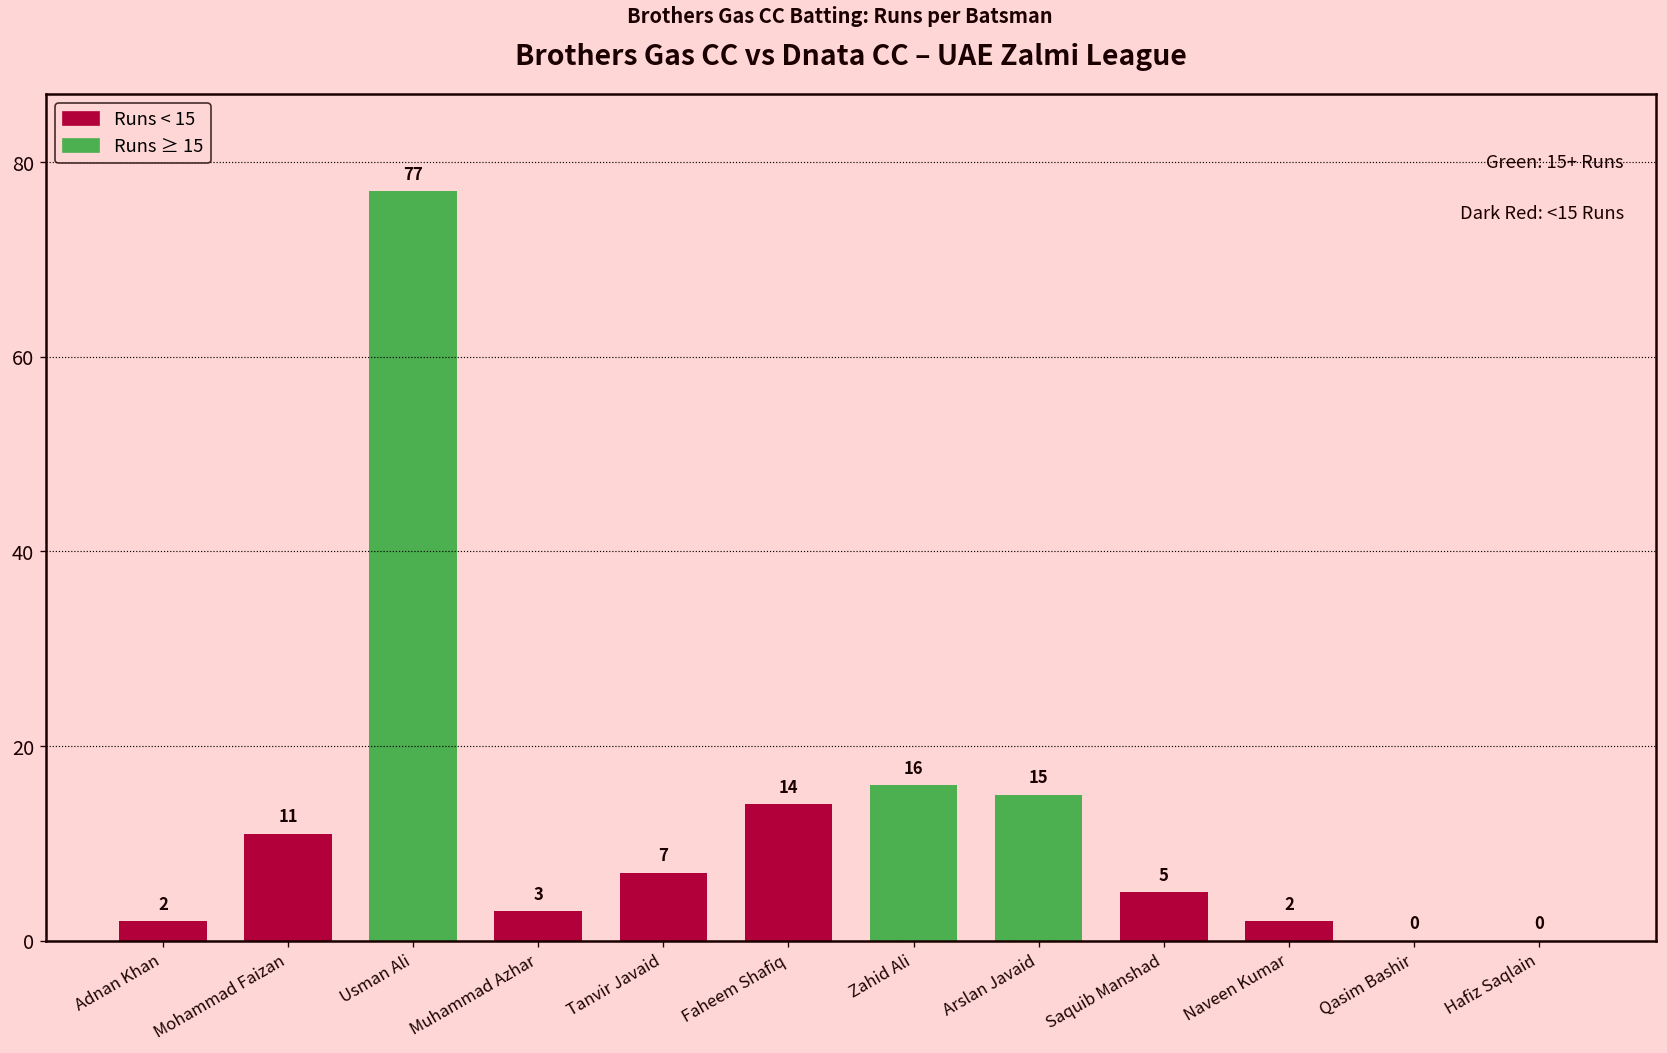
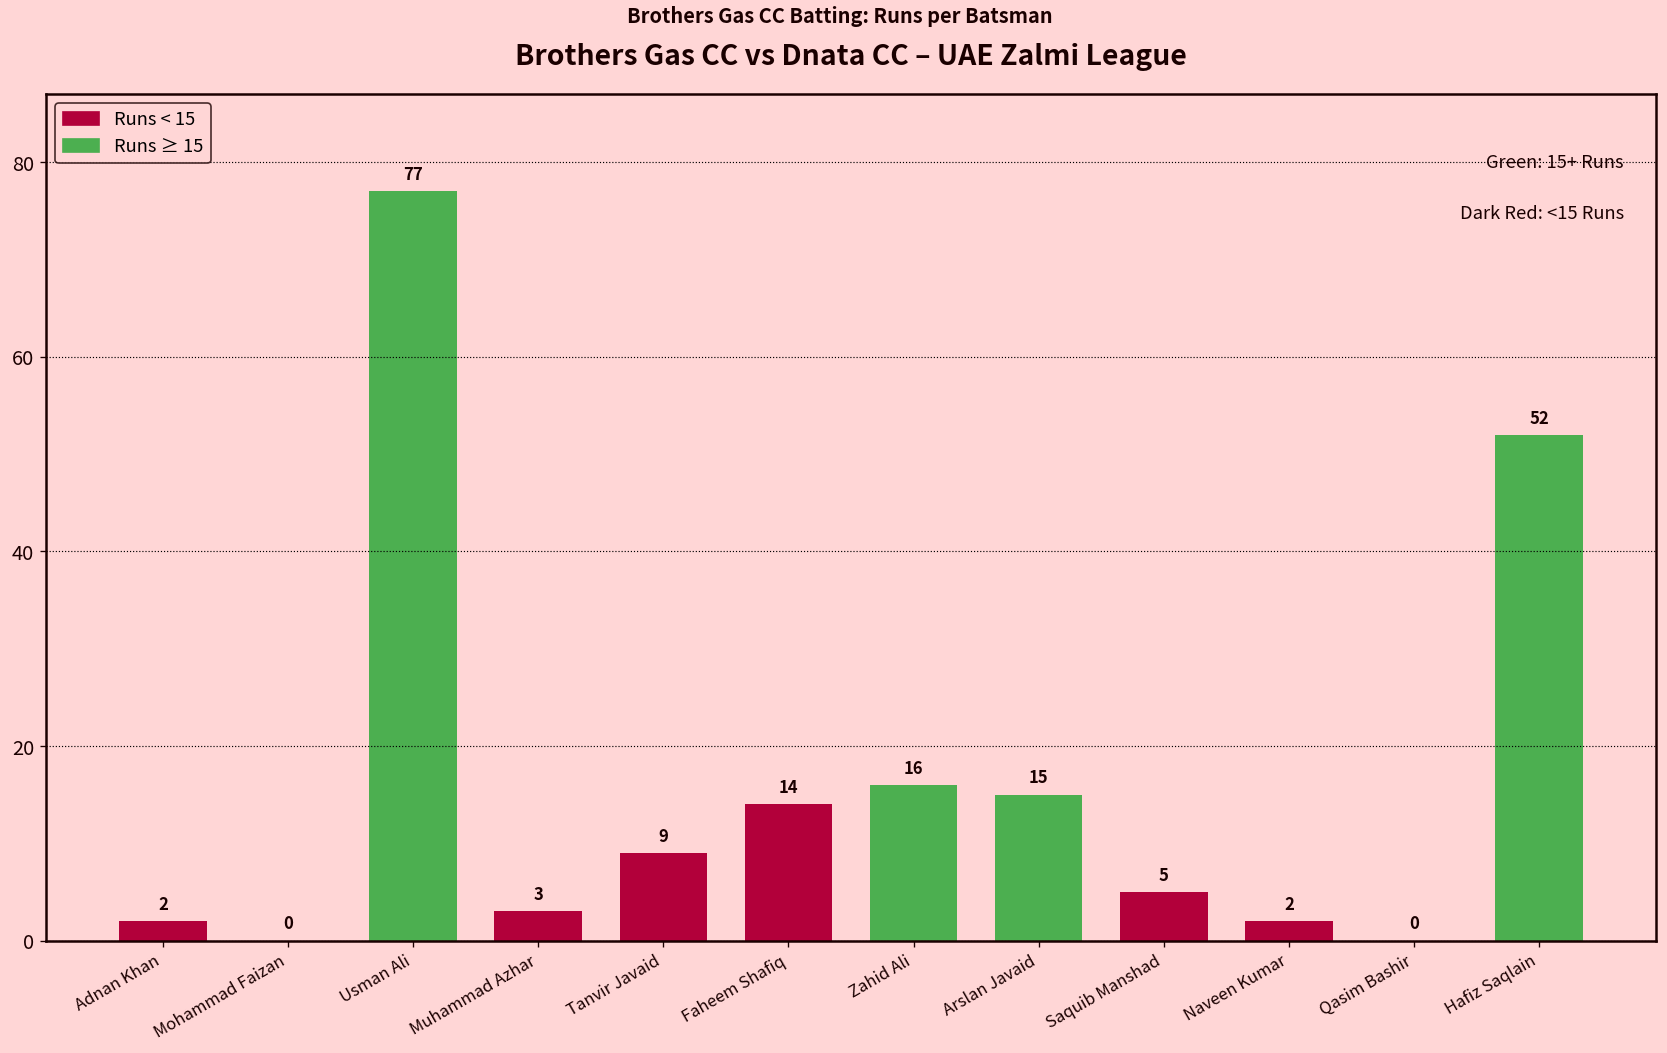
  {
    "Adnan Khan": 2,
-   "Mohammad Faizan": 11,
+   "Mohammad Faizan": 0,
    "Usman Ali": 77,
    "Muhammad Azhar": 3,
-   "Tanvir Javaid": 7,
+   "Tanvir Javaid": 9,
    "Faheem Shafiq": 14,
    "Zahid Ali": 16,
    "Arslan Javaid": 15,
    "Saquib Manshad": 5,
    "Naveen Kumar": 2,
    "Qasim Bashir": 0,
-   "Hafiz Saqlain": 0
+   "Hafiz Saqlain": 52
  }
